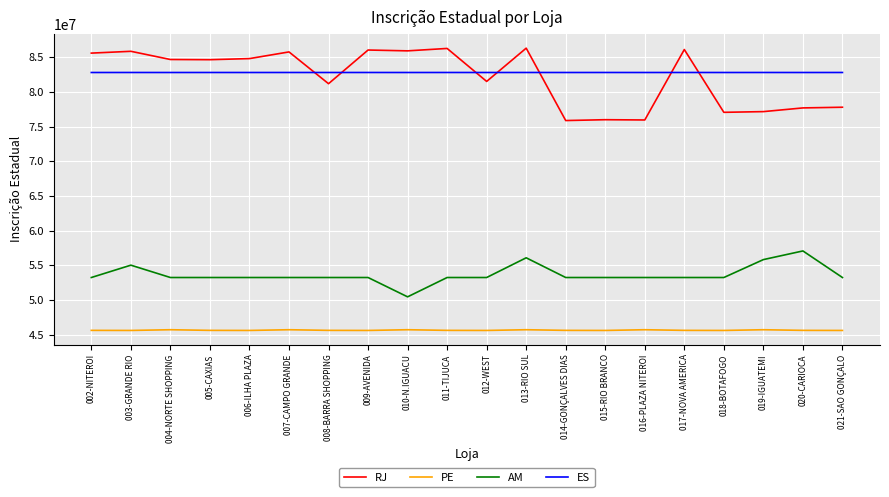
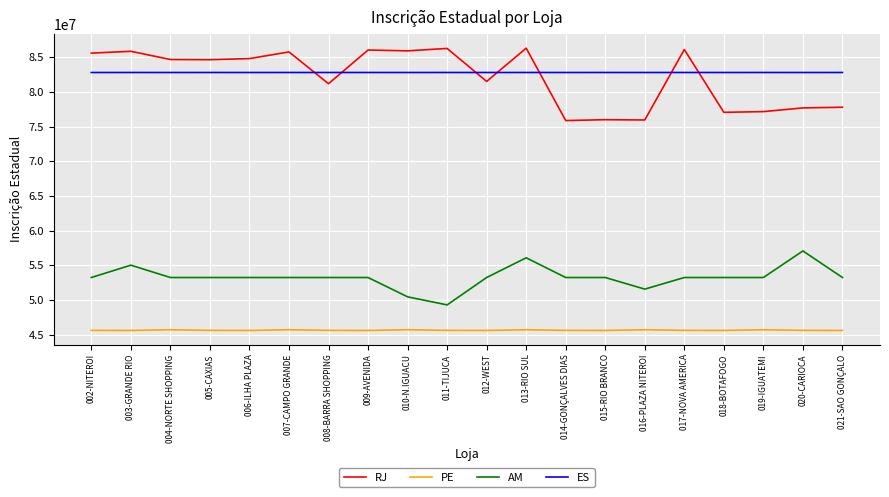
  {
    "RJ": {
      "002-NITEROI": 86000000,
      "003-GRANDE RIO": 86000000,
      "004-NORTE SHOPPING": 85000000,
      "005-CAXIAS": 85000000,
      "006-ILHA PLAZA": 85000000,
      "007-CAMPO GRANDE": 86000000,
      "008-BARRA SHOPPING": 81000000,
      "009-AVENIDA": 86000000,
      "010-N.IGUACU": 86000000,
      "011-TIJUCA": 86000000,
      "012-WEST": 82000000,
      "013-RIO SUL": 86000000,
      "014-GONÇALVES DIAS": 76000000,
      "015-RIO BRANCO": 76000000,
      "016-PLAZA NITEROI": 76000000,
      "017-NOVA AMERICA": 86000000,
      "018-BOTAFOGO": 77000000,
      "019-IGUATEMI": 77000000,
      "020-CARIOCA": 78000000,
      "021-SAO GONÇALO": 78000000
    },
    "PE": {
      "002-NITEROI": 46000000,
      "003-GRANDE RIO": 46000000,
      "004-NORTE SHOPPING": 46000000,
      "005-CAXIAS": 46000000,
      "006-ILHA PLAZA": 46000000,
      "007-CAMPO GRANDE": 46000000,
      "008-BARRA SHOPPING": 46000000,
      "009-AVENIDA": 46000000,
      "010-N.IGUACU": 46000000,
      "011-TIJUCA": 46000000,
      "012-WEST": 46000000,
      "013-RIO SUL": 46000000,
      "014-GONÇALVES DIAS": 46000000,
      "015-RIO BRANCO": 46000000,
      "016-PLAZA NITEROI": 46000000,
      "017-NOVA AMERICA": 46000000,
      "018-BOTAFOGO": 46000000,
      "019-IGUATEMI": 46000000,
      "020-CARIOCA": 46000000,
      "021-SAO GONÇALO": 46000000
    },
    "AM": {
      "002-NITEROI": 53000000,
      "003-GRANDE RIO": 55000000,
      "004-NORTE SHOPPING": 53000000,
      "005-CAXIAS": 53000000,
      "006-ILHA PLAZA": 53000000,
      "007-CAMPO GRANDE": 53000000,
      "008-BARRA SHOPPING": 53000000,
      "009-AVENIDA": 53000000,
      "010-N.IGUACU": 50000000,
-     "011-TIJUCA": 53000000,
+     "011-TIJUCA": 49000000,
      "012-WEST": 53000000,
      "013-RIO SUL": 56000000,
      "014-GONÇALVES DIAS": 53000000,
      "015-RIO BRANCO": 53000000,
-     "016-PLAZA NITEROI": 53000000,
+     "016-PLAZA NITEROI": 52000000,
      "017-NOVA AMERICA": 53000000,
      "018-BOTAFOGO": 53000000,
-     "019-IGUATEMI": 56000000,
+     "019-IGUATEMI": 53000000,
      "020-CARIOCA": 57000000,
      "021-SAO GONÇALO": 53000000
    },
    "ES": {
      "002-NITEROI": 83000000,
      "003-GRANDE RIO": 83000000,
      "004-NORTE SHOPPING": 83000000,
      "005-CAXIAS": 83000000,
      "006-ILHA PLAZA": 83000000,
      "007-CAMPO GRANDE": 83000000,
      "008-BARRA SHOPPING": 83000000,
      "009-AVENIDA": 83000000,
      "010-N.IGUACU": 83000000,
      "011-TIJUCA": 83000000,
      "012-WEST": 83000000,
      "013-RIO SUL": 83000000,
      "014-GONÇALVES DIAS": 83000000,
      "015-RIO BRANCO": 83000000,
      "016-PLAZA NITEROI": 83000000,
      "017-NOVA AMERICA": 83000000,
      "018-BOTAFOGO": 83000000,
      "019-IGUATEMI": 83000000,
      "020-CARIOCA": 83000000,
      "021-SAO GONÇALO": 83000000
    }
  }
